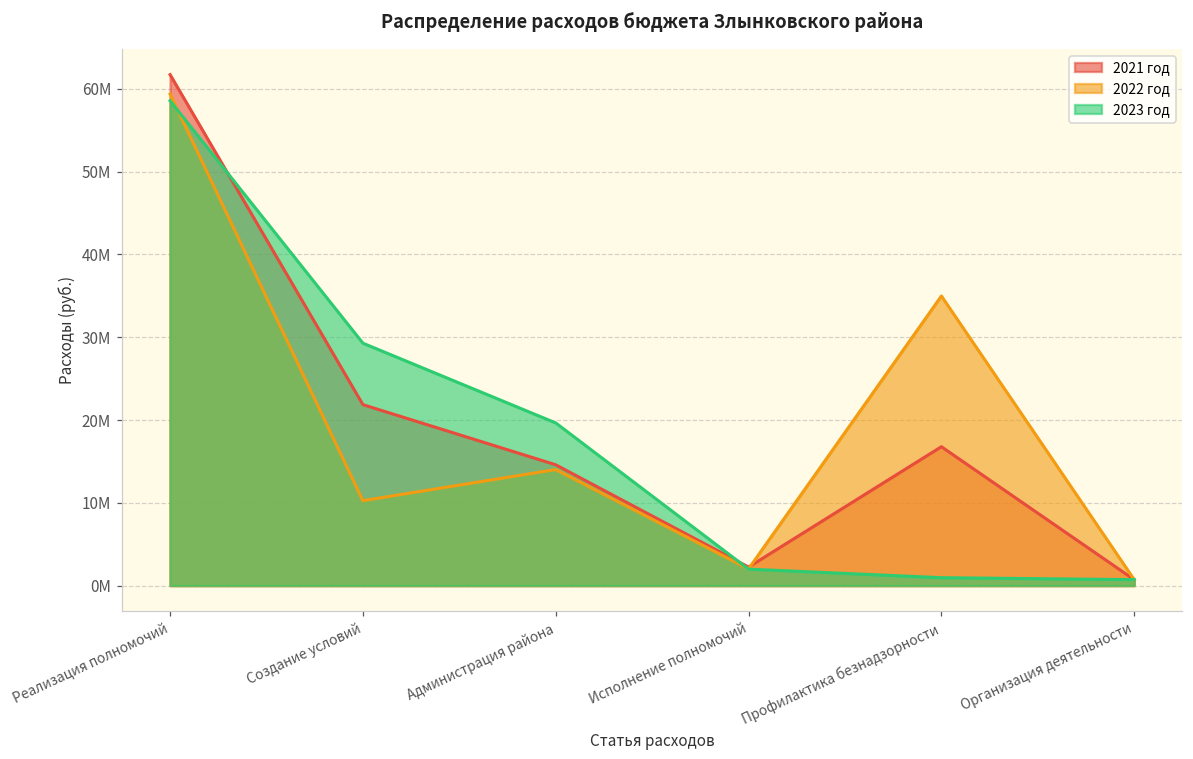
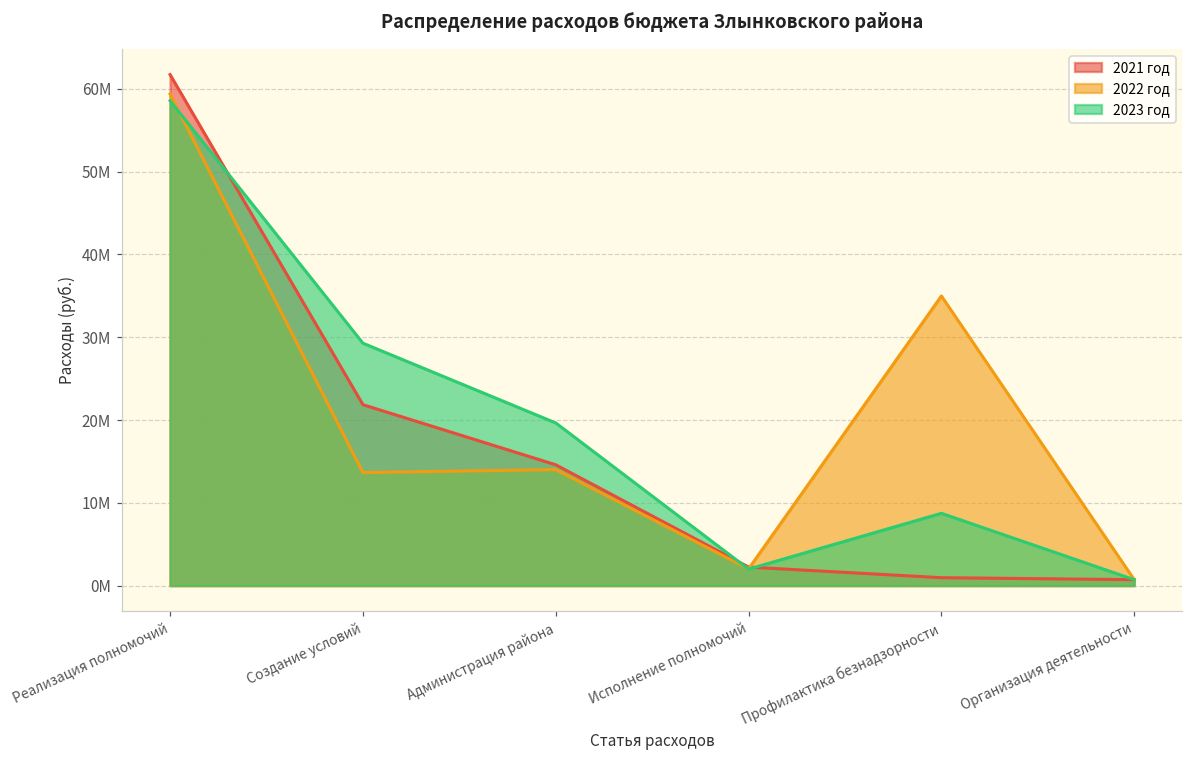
  {
    "2021 год": {
      "Реализация полномочий": 62000000,
      "Создание условий": 22000000,
      "Администрация района": 15000000,
-     "Профилактика безнадзорности": 17000000
+     "Профилактика безнадзорности": 1000000
    },
    "2022 год": {
      "Реализация полномочий": 59000000,
-     "Создание условий": 10000000,
+     "Создание условий": 14000000,
      "Администрация района": 14000000,
      "Профилактика безнадзорности": 35000000
    },
    "2023 год": {
      "Реализация полномочий": 59000000,
      "Создание условий": 29000000,
      "Администрация района": 20000000,
-     "Профилактика безнадзорности": 1000000
+     "Профилактика безнадзорности": 9000000
    }
  }
